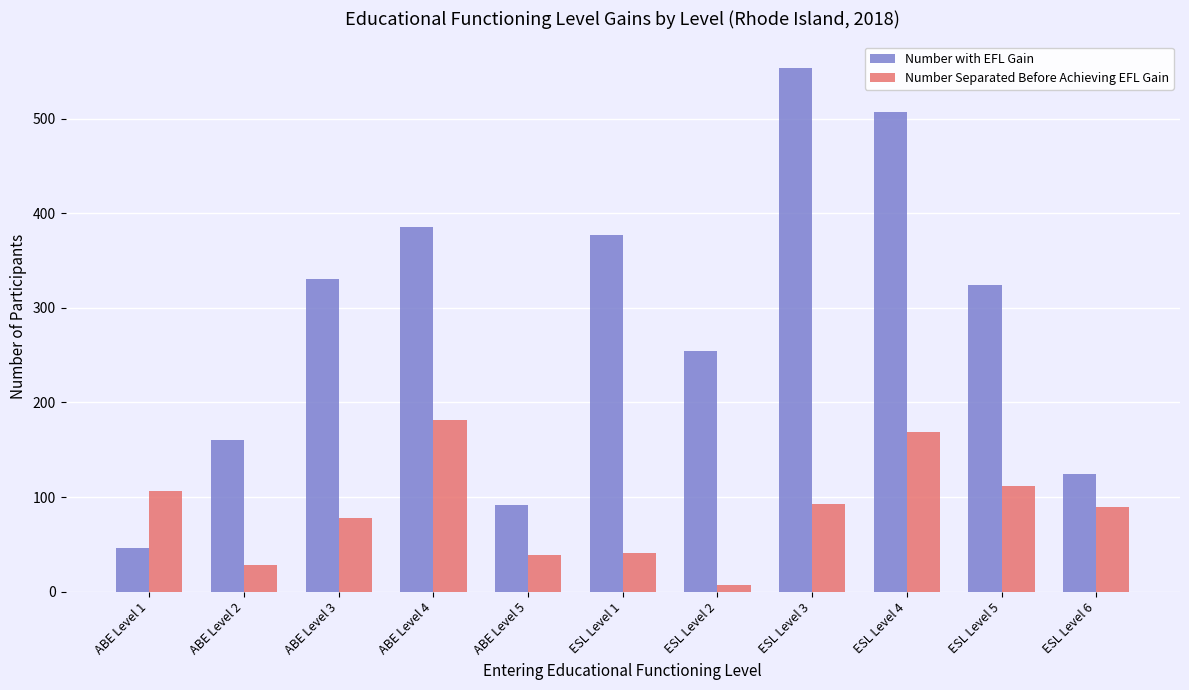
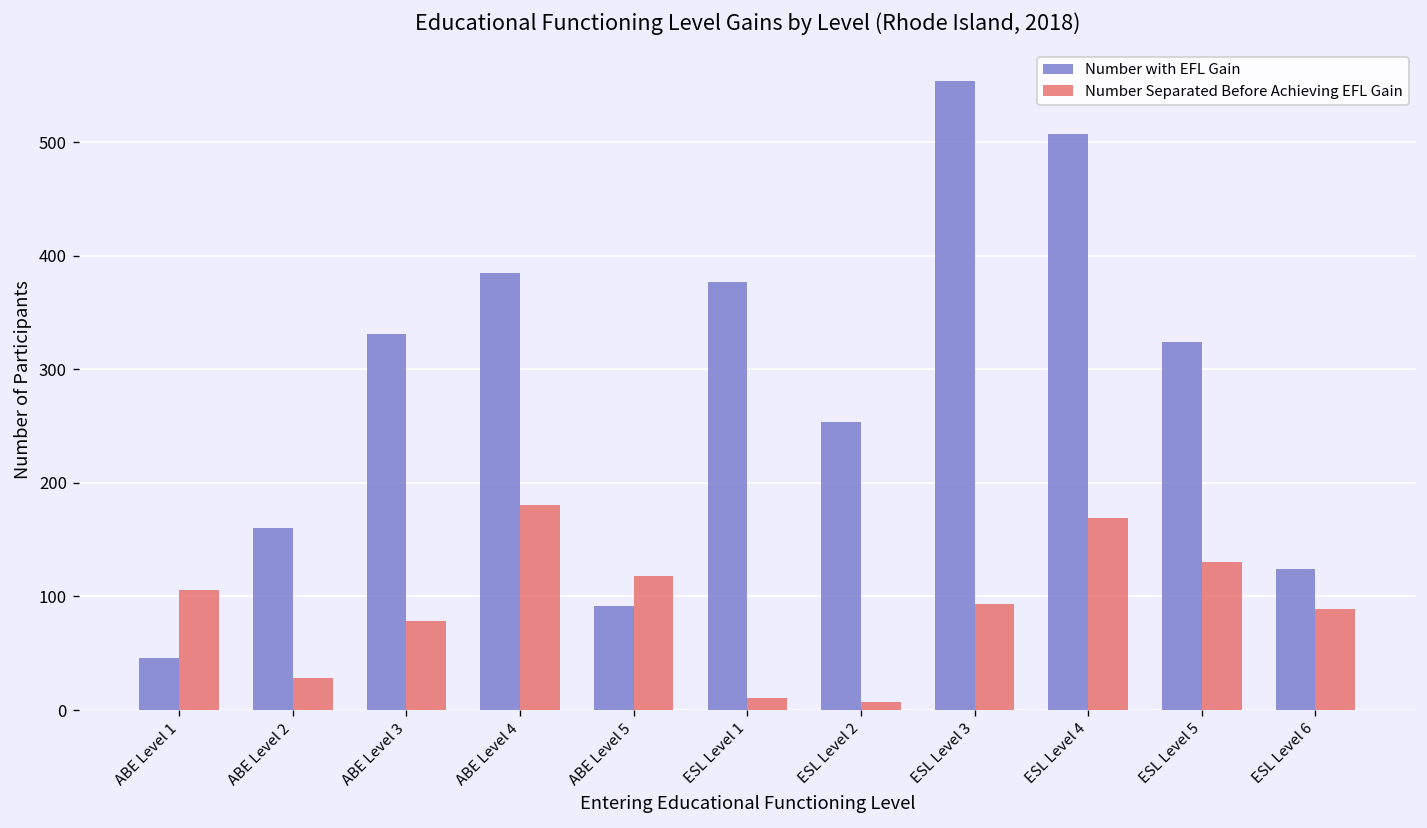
  {
    "Number with EFL Gain": {
      "ABE Level 1": 50,
      "ABE Level 2": 160,
      "ABE Level 3": 330,
      "ABE Level 4": 390,
      "ABE Level 5": 90,
      "ESL Level 1": 380,
      "ESL Level 2": 250,
      "ESL Level 3": 550,
      "ESL Level 4": 510,
      "ESL Level 5": 320,
      "ESL Level 6": 120
    },
    "Number Separated Before Achieving EFL Gain": {
      "ABE Level 1": 110,
      "ABE Level 2": 30,
      "ABE Level 3": 80,
      "ABE Level 4": 180,
-     "ABE Level 5": 40,
-     "ESL Level 1": 40,
+     "ABE Level 5": 120,
+     "ESL Level 1": 10,
      "ESL Level 2": 10,
      "ESL Level 3": 90,
      "ESL Level 4": 170,
-     "ESL Level 5": 110,
+     "ESL Level 5": 130,
      "ESL Level 6": 90
    }
  }
